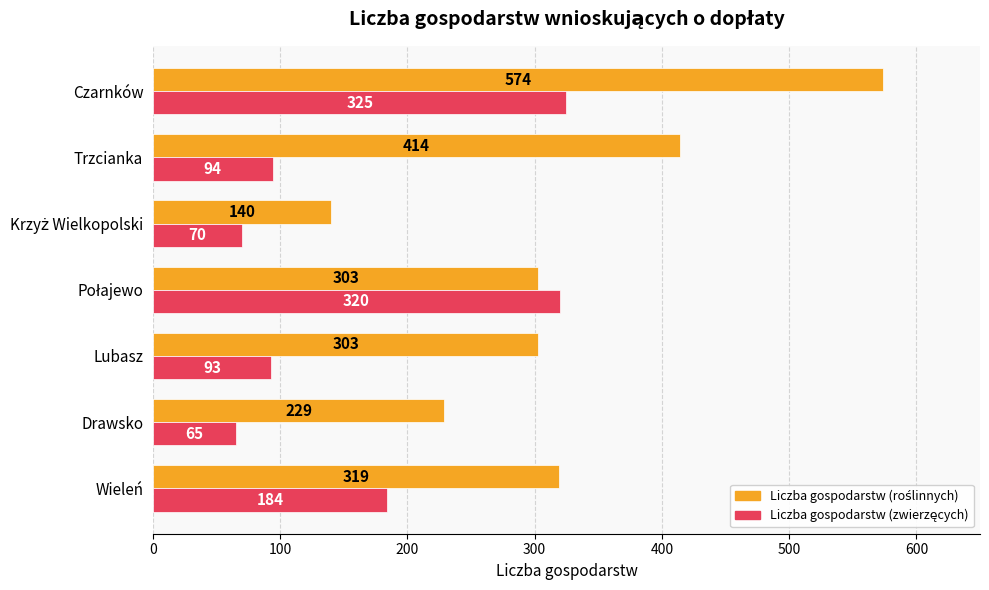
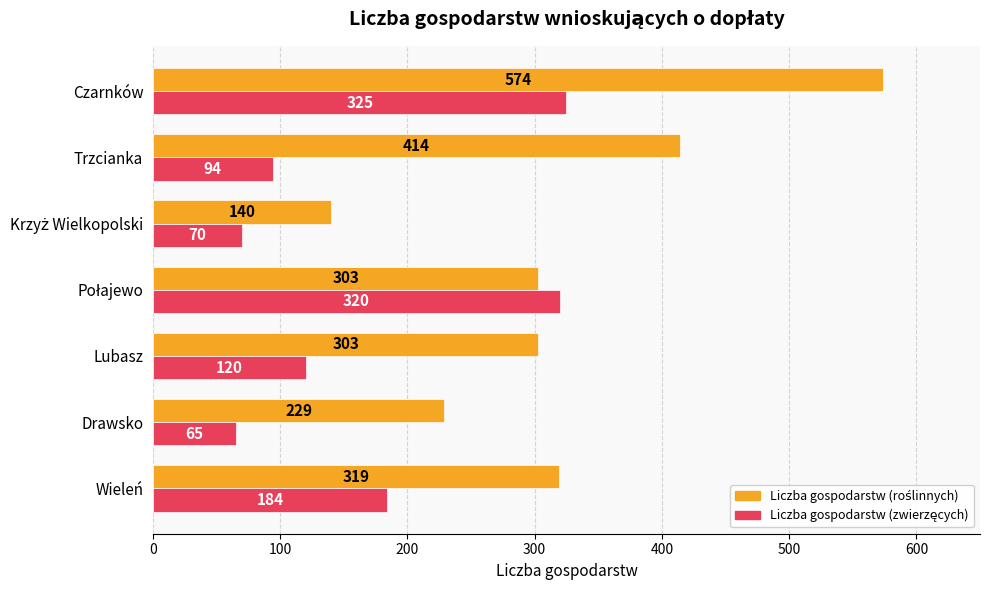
  {
    "Liczba gospodarstw (roślinnych)": {
      "Czarnków": 574,
      "Trzcianka": 414,
      "Krzyż Wielkopolski": 140,
      "Połajewo": 303,
      "Lubasz": 303,
      "Drawsko": 229,
      "Wieleń": 319
    },
    "Liczba gospodarstw (zwierzęcych)": {
      "Czarnków": 325,
      "Trzcianka": 94,
      "Krzyż Wielkopolski": 70,
      "Połajewo": 320,
-     "Lubasz": 93,
+     "Lubasz": 120,
      "Drawsko": 65,
      "Wieleń": 184
    }
  }
